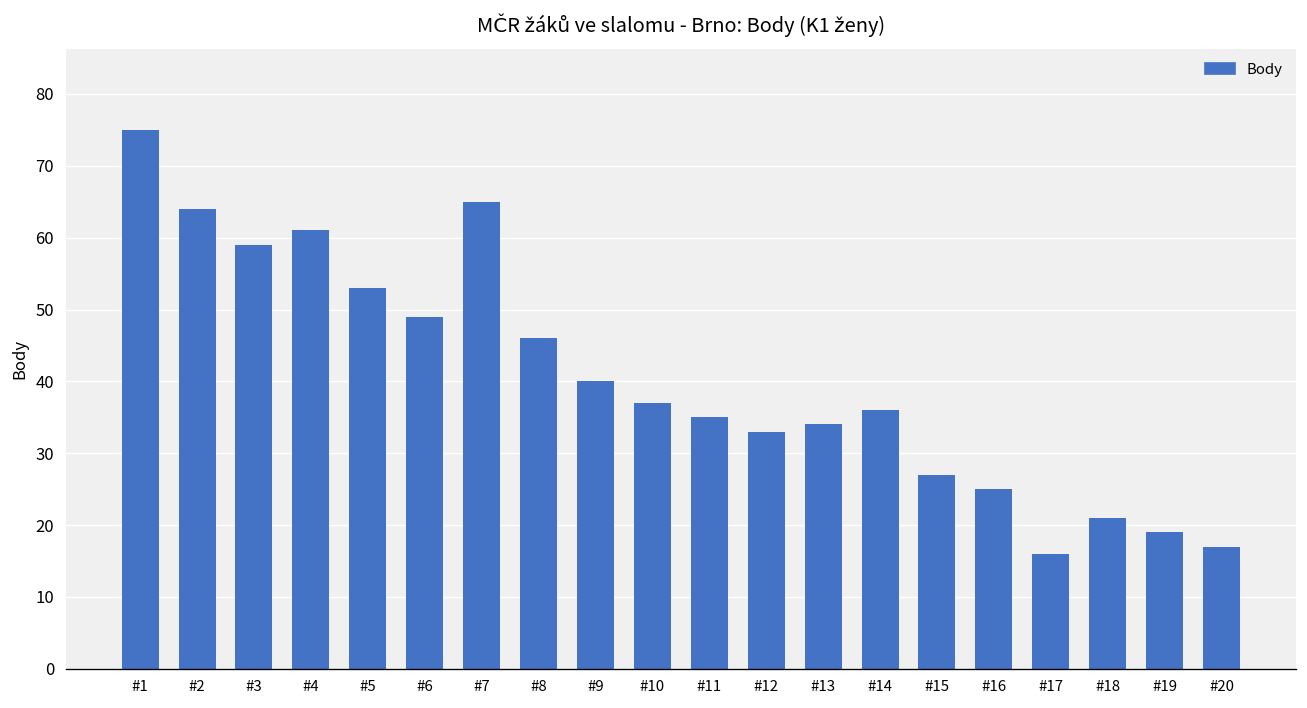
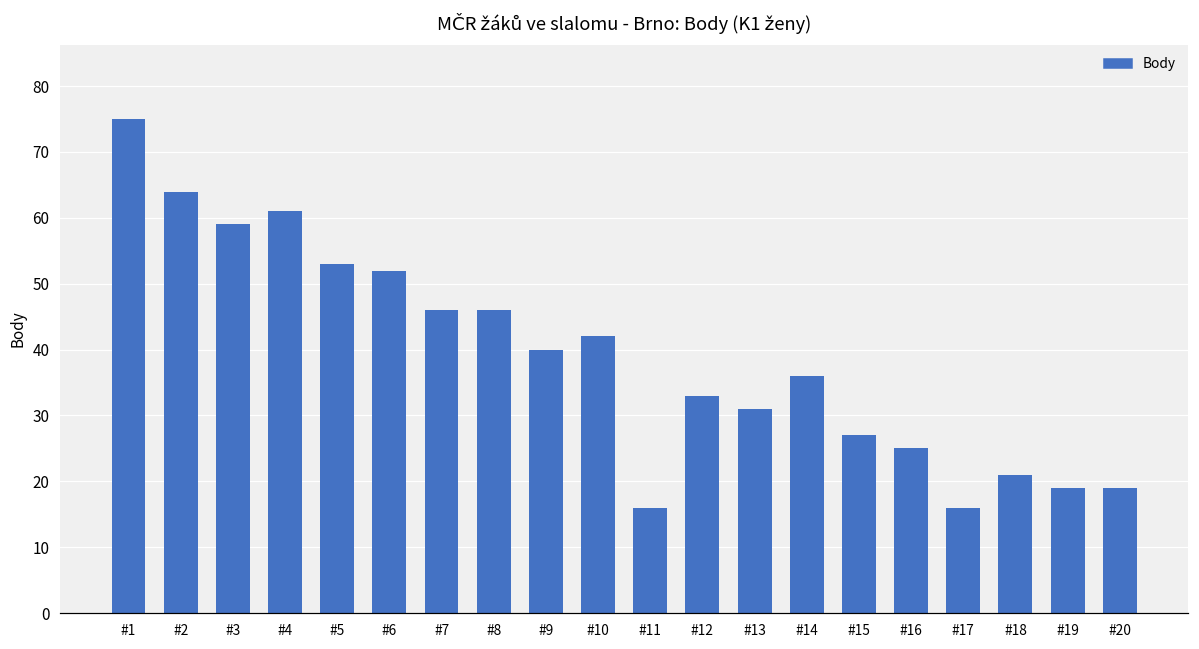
  {
    "#1": 75,
    "#2": 64,
    "#3": 59,
    "#4": 61,
    "#5": 53,
-   "#6": 49,
-   "#7": 65,
+   "#6": 52,
+   "#7": 46,
    "#8": 46,
    "#9": 40,
-   "#10": 37,
-   "#11": 35,
+   "#10": 42,
+   "#11": 16,
    "#12": 33,
-   "#13": 34,
+   "#13": 31,
    "#14": 36,
    "#15": 27,
    "#16": 25,
    "#17": 16,
    "#18": 21,
    "#19": 19,
-   "#20": 17
+   "#20": 19
  }
